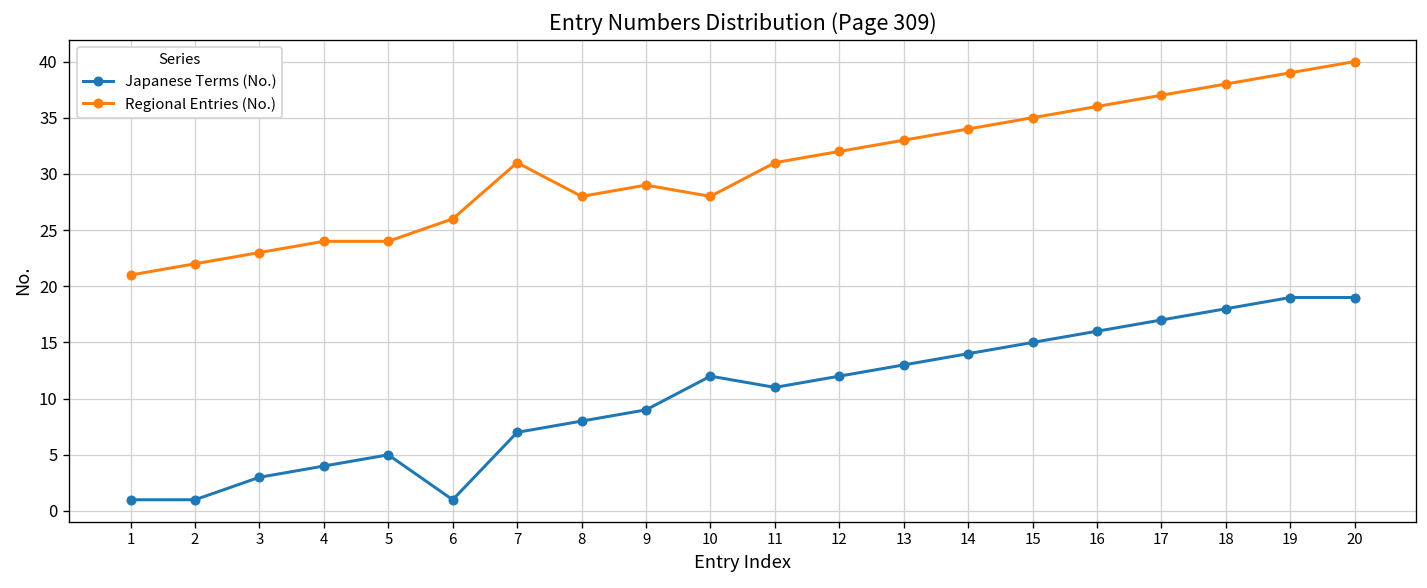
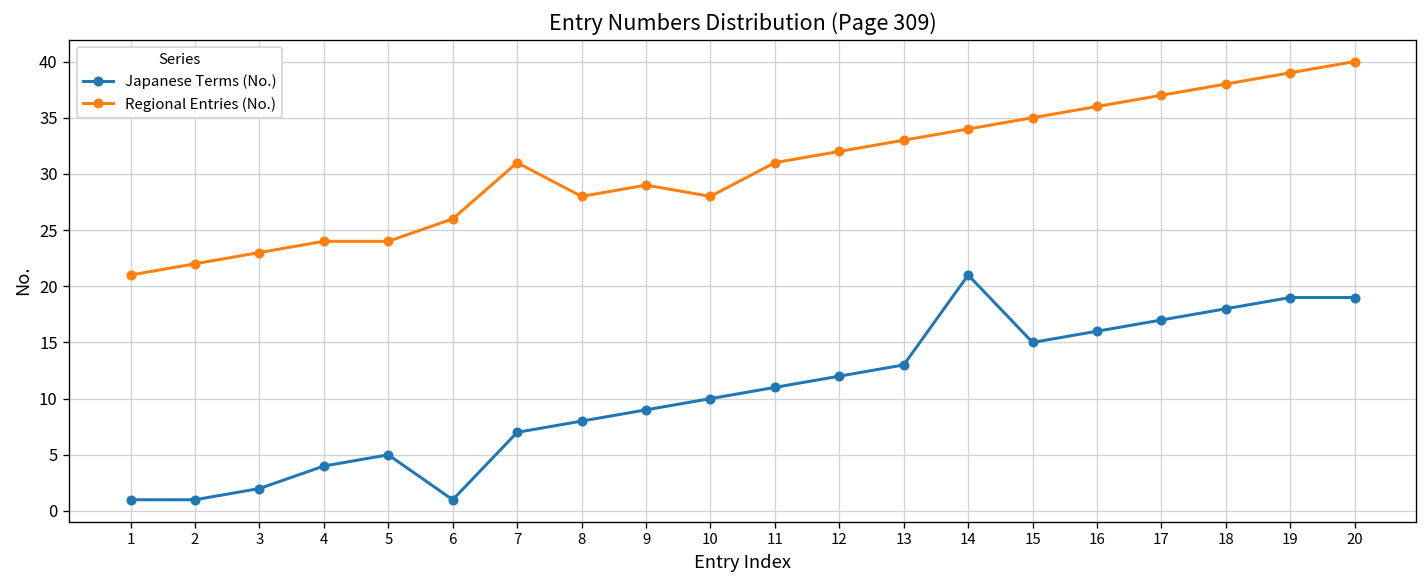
  {
    "Japanese Terms (No.)": {
      "1": 1,
      "2": 1,
-     "3": 3,
+     "3": 2,
      "4": 4,
      "5": 5,
      "6": 1,
      "7": 7,
      "8": 8,
      "9": 9,
-     "10": 12,
+     "10": 10,
      "11": 11,
      "12": 12,
      "13": 13,
-     "14": 14,
+     "14": 21,
      "15": 15,
      "16": 16,
      "17": 17,
      "18": 18,
      "19": 19,
      "20": 19
    },
    "Regional Entries (No.)": {
      "1": 21,
      "2": 22,
      "3": 23,
      "4": 24,
      "5": 24,
      "6": 26,
      "7": 31,
      "8": 28,
      "9": 29,
      "10": 28,
      "11": 31,
      "12": 32,
      "13": 33,
      "14": 34,
      "15": 35,
      "16": 36,
      "17": 37,
      "18": 38,
      "19": 39,
      "20": 40
    }
  }
